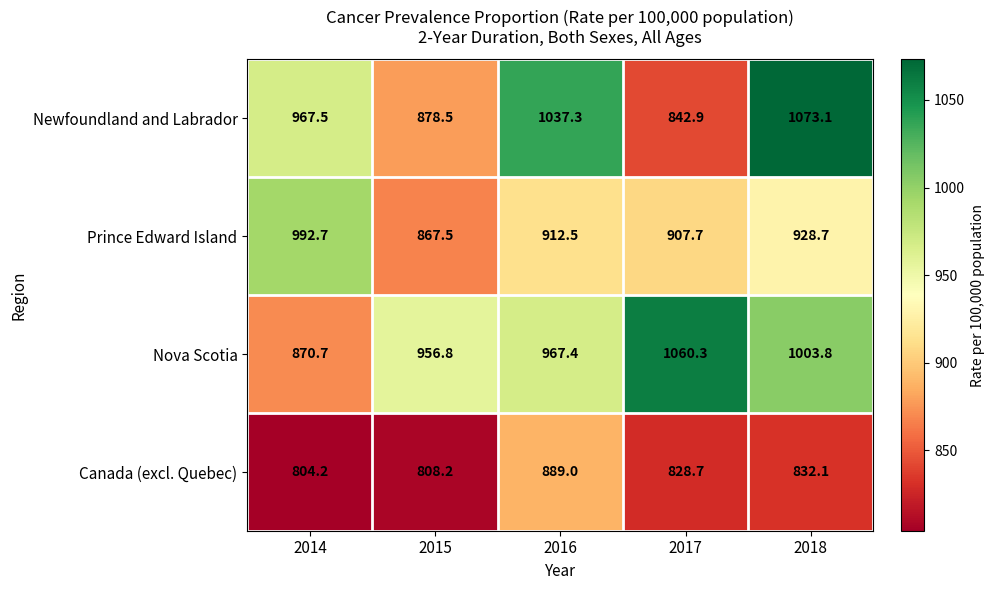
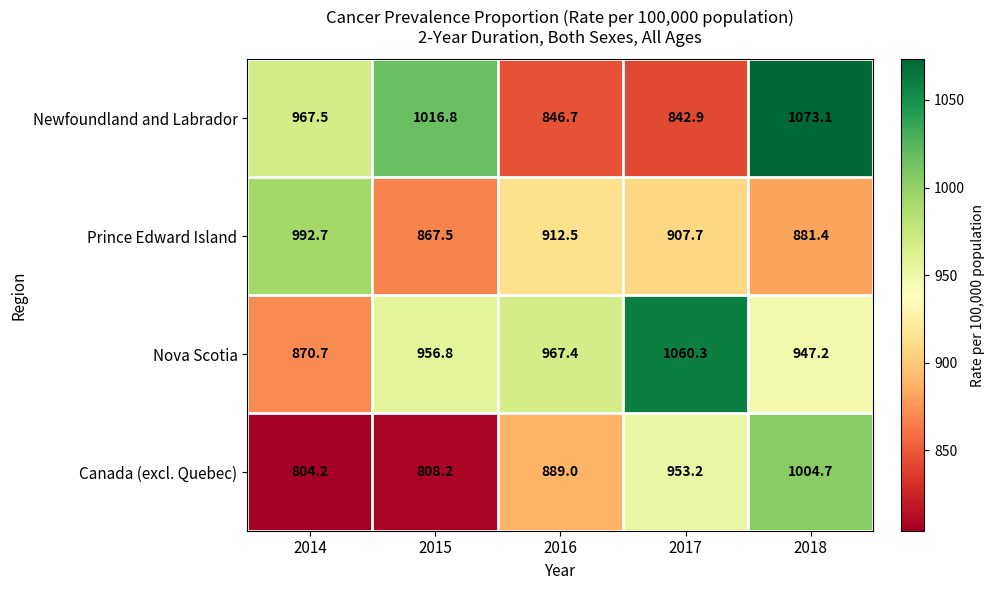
  {
    "Newfoundland and Labrador": {
      "2014": 967.5,
-     "2015": 878.5,
-     "2016": 1037.3,
+     "2015": 1016.8,
+     "2016": 846.7,
      "2017": 842.9,
      "2018": 1073.1
    },
    "Prince Edward Island": {
      "2014": 992.7,
      "2015": 867.5,
      "2016": 912.5,
      "2017": 907.7,
-     "2018": 928.7
+     "2018": 881.4
    },
    "Nova Scotia": {
      "2014": 870.7,
      "2015": 956.8,
      "2016": 967.4,
      "2017": 1060.3,
-     "2018": 1003.8
+     "2018": 947.2
    },
    "Canada (excl. Quebec)": {
      "2014": 804.2,
      "2015": 808.2,
      "2016": 889.0,
-     "2017": 828.7,
-     "2018": 832.1
+     "2017": 953.2,
+     "2018": 1004.7
    }
  }
